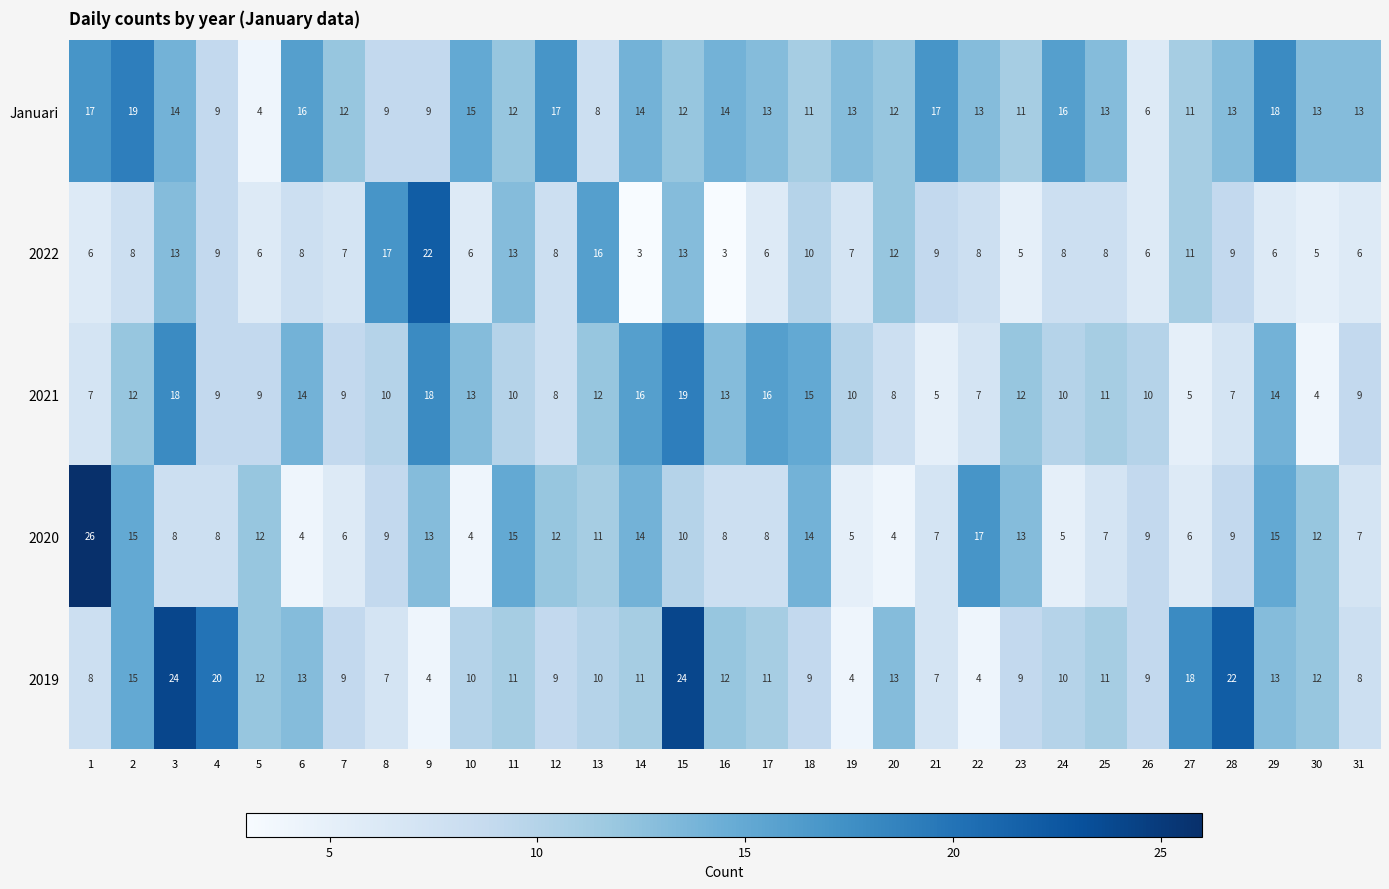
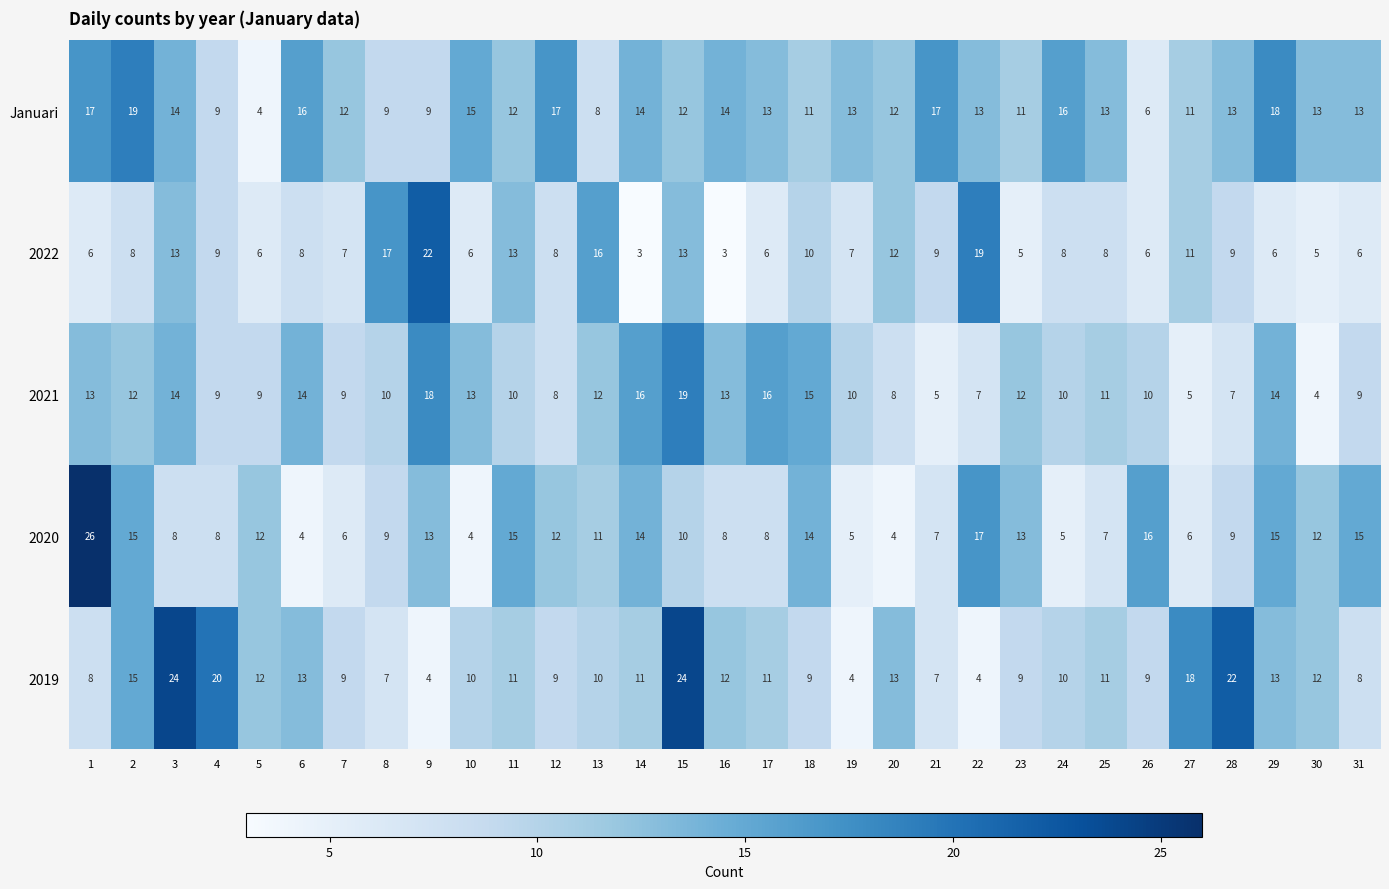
  {
    "Januari": {
      "1": 17,
      "2": 19,
      "3": 14,
      "4": 9,
      "5": 4,
      "6": 16,
      "7": 12,
      "8": 9,
      "9": 9,
      "10": 15,
      "11": 12,
      "12": 17,
      "13": 8,
      "14": 14,
      "15": 12,
      "16": 14,
      "17": 13,
      "18": 11,
      "19": 13,
      "20": 12,
      "21": 17,
      "22": 13,
      "23": 11,
      "24": 16,
      "25": 13,
      "26": 6,
      "27": 11,
      "28": 13,
      "29": 18,
      "30": 13,
      "31": 13
    },
    "2022": {
      "1": 6,
      "2": 8,
      "3": 13,
      "4": 9,
      "5": 6,
      "6": 8,
      "7": 7,
      "8": 17,
      "9": 22,
      "10": 6,
      "11": 13,
      "12": 8,
      "13": 16,
      "14": 3,
      "15": 13,
      "16": 3,
      "17": 6,
      "18": 10,
      "19": 7,
      "20": 12,
      "21": 9,
-     "22": 8,
+     "22": 19,
      "23": 5,
      "24": 8,
      "25": 8,
      "26": 6,
      "27": 11,
      "28": 9,
      "29": 6,
      "30": 5,
      "31": 6
    },
    "2021": {
-     "1": 7,
+     "1": 13,
      "2": 12,
-     "3": 18,
+     "3": 14,
      "4": 9,
      "5": 9,
      "6": 14,
      "7": 9,
      "8": 10,
      "9": 18,
      "10": 13,
      "11": 10,
      "12": 8,
      "13": 12,
      "14": 16,
      "15": 19,
      "16": 13,
      "17": 16,
      "18": 15,
      "19": 10,
      "20": 8,
      "21": 5,
      "22": 7,
      "23": 12,
      "24": 10,
      "25": 11,
      "26": 10,
      "27": 5,
      "28": 7,
      "29": 14,
      "30": 4,
      "31": 9
    },
    "2020": {
      "1": 26,
      "2": 15,
      "3": 8,
      "4": 8,
      "5": 12,
      "6": 4,
      "7": 6,
      "8": 9,
      "9": 13,
      "10": 4,
      "11": 15,
      "12": 12,
      "13": 11,
      "14": 14,
      "15": 10,
      "16": 8,
      "17": 8,
      "18": 14,
      "19": 5,
      "20": 4,
      "21": 7,
      "22": 17,
      "23": 13,
      "24": 5,
      "25": 7,
-     "26": 9,
+     "26": 16,
      "27": 6,
      "28": 9,
      "29": 15,
      "30": 12,
-     "31": 7
+     "31": 15
    },
    "2019": {
      "1": 8,
      "2": 15,
      "3": 24,
      "4": 20,
      "5": 12,
      "6": 13,
      "7": 9,
      "8": 7,
      "9": 4,
      "10": 10,
      "11": 11,
      "12": 9,
      "13": 10,
      "14": 11,
      "15": 24,
      "16": 12,
      "17": 11,
      "18": 9,
      "19": 4,
      "20": 13,
      "21": 7,
      "22": 4,
      "23": 9,
      "24": 10,
      "25": 11,
      "26": 9,
      "27": 18,
      "28": 22,
      "29": 13,
      "30": 12,
      "31": 8
    }
  }
